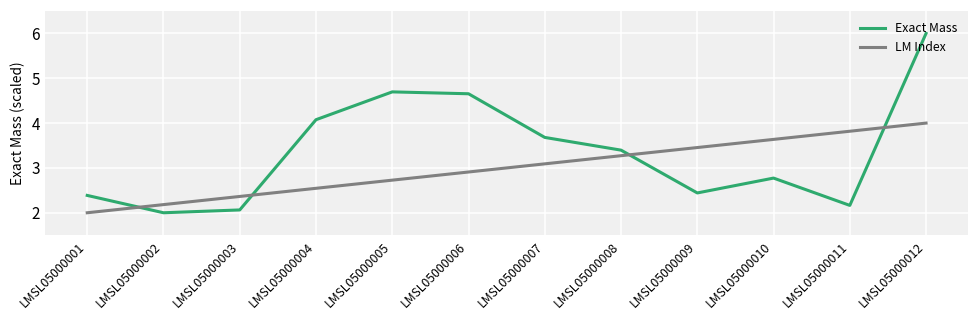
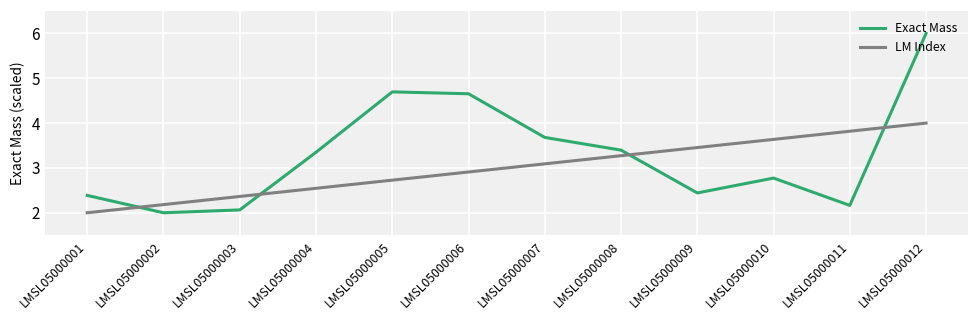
  {
    "Exact Mass": {
      "LMSL05000001": 2.4,
      "LMSL05000002": 2.0,
      "LMSL05000003": 2.1,
-     "LMSL05000004": 4.1,
+     "LMSL05000004": 3.3,
      "LMSL05000005": 4.7,
      "LMSL05000006": 4.7,
      "LMSL05000007": 3.7,
      "LMSL05000008": 3.4,
      "LMSL05000009": 2.4,
      "LMSL05000010": 2.8,
      "LMSL05000011": 2.2,
      "LMSL05000012": 6.0
    },
    "LM Index": {
      "LMSL05000001": 2.0,
      "LMSL05000002": 2.2,
      "LMSL05000003": 2.4,
      "LMSL05000004": 2.5,
      "LMSL05000005": 2.7,
      "LMSL05000006": 2.9,
      "LMSL05000007": 3.1,
      "LMSL05000008": 3.3,
      "LMSL05000009": 3.5,
      "LMSL05000010": 3.6,
      "LMSL05000011": 3.8,
      "LMSL05000012": 4.0
    }
  }
